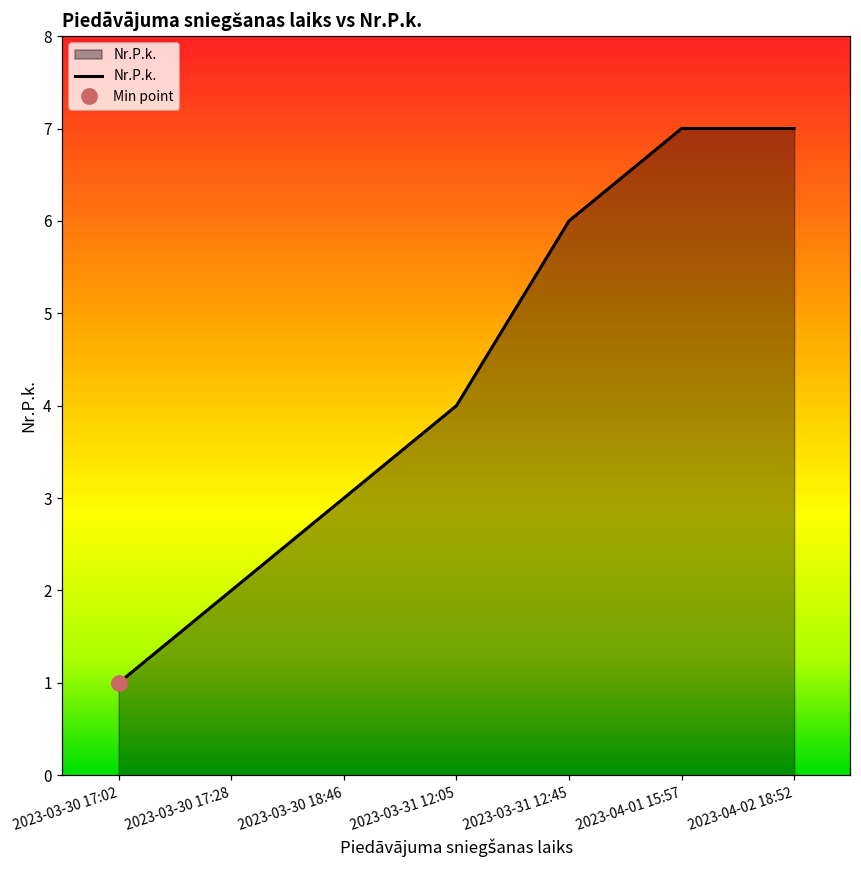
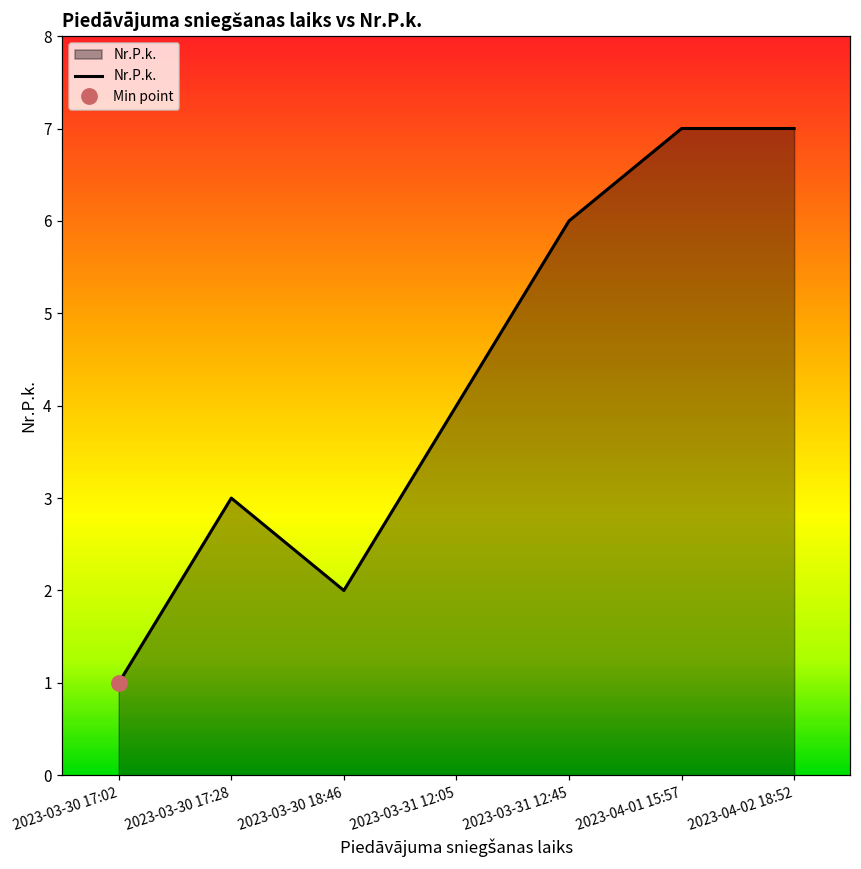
  {
    "Nr.P.k.": {
-     "2023-03-30 17:28": 2,
-     "2023-03-30 18:46": 3,
+     "2023-03-30 17:28": 3,
+     "2023-03-30 18:46": 2,
      "2023-03-31 12:05": 4,
      "2023-03-31 12:45": 6,
      "2023-04-01 15:57": 7,
      "2023-04-02 18:52": 7
    }
  }
